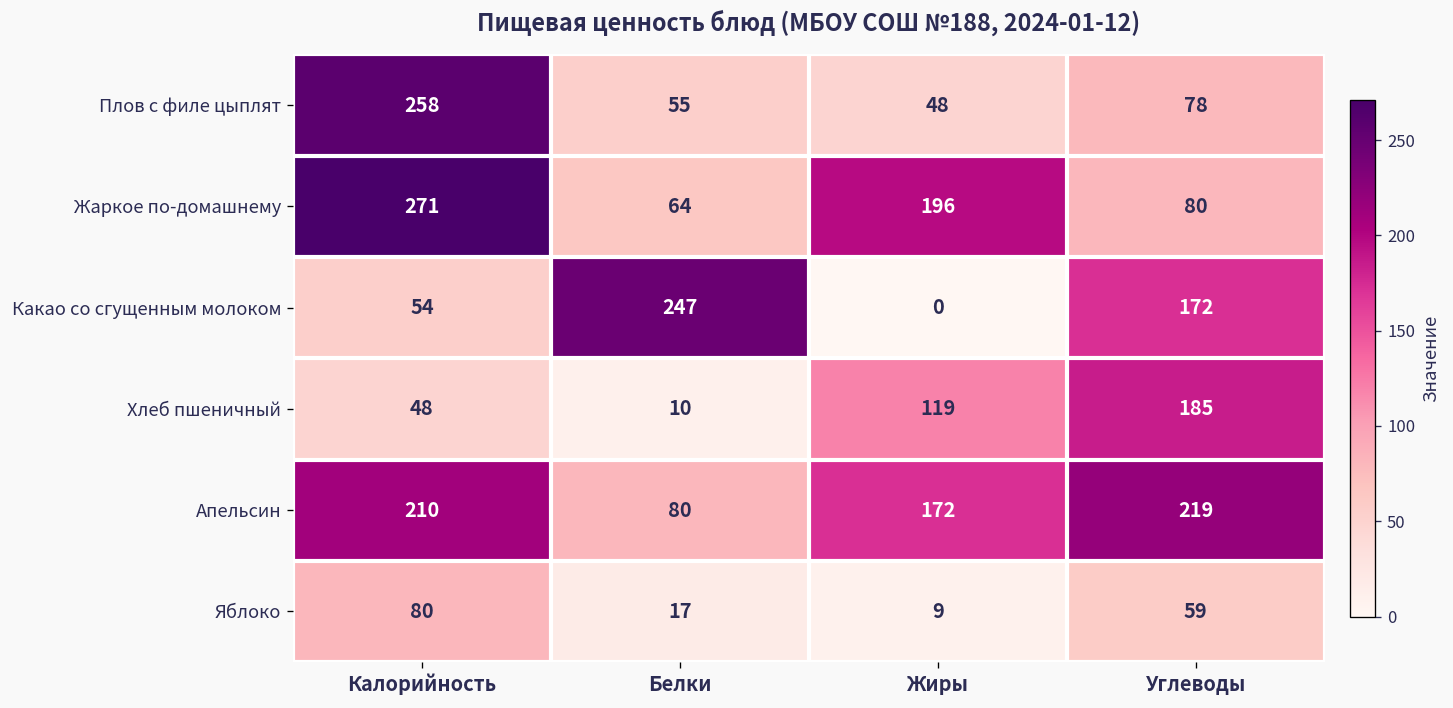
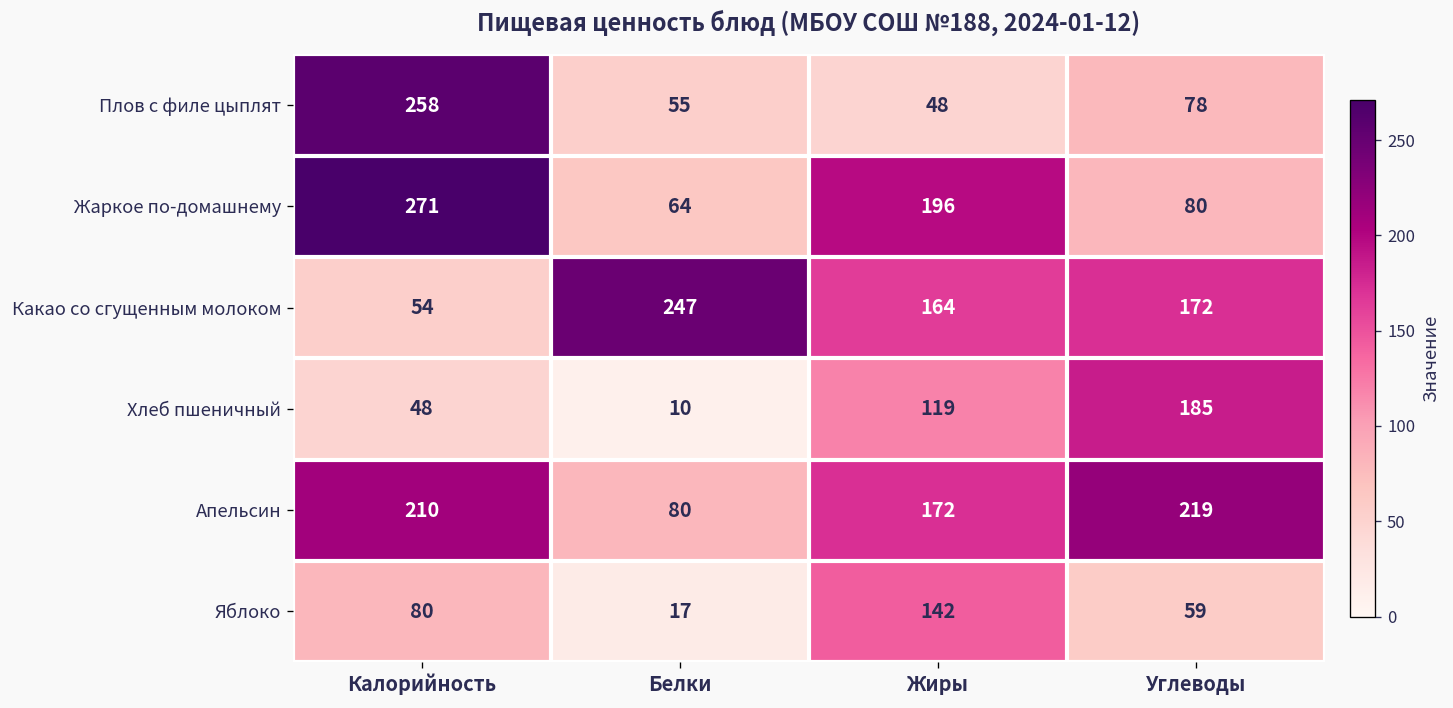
  {
    "Плов с филе цыплят": {
      "Калорийность": 258,
      "Белки": 55,
      "Жиры": 48,
      "Углеводы": 78
    },
    "Жаркое по-домашнему": {
      "Калорийность": 271,
      "Белки": 64,
      "Жиры": 196,
      "Углеводы": 80
    },
    "Какао со сгущенным молоком": {
      "Калорийность": 54,
      "Белки": 247,
-     "Жиры": 0,
+     "Жиры": 164,
      "Углеводы": 172
    },
    "Хлеб пшеничный": {
      "Калорийность": 48,
      "Белки": 10,
      "Жиры": 119,
      "Углеводы": 185
    },
    "Апельсин": {
      "Калорийность": 210,
      "Белки": 80,
      "Жиры": 172,
      "Углеводы": 219
    },
    "Яблоко": {
      "Калорийность": 80,
      "Белки": 17,
-     "Жиры": 9,
+     "Жиры": 142,
      "Углеводы": 59
    }
  }
